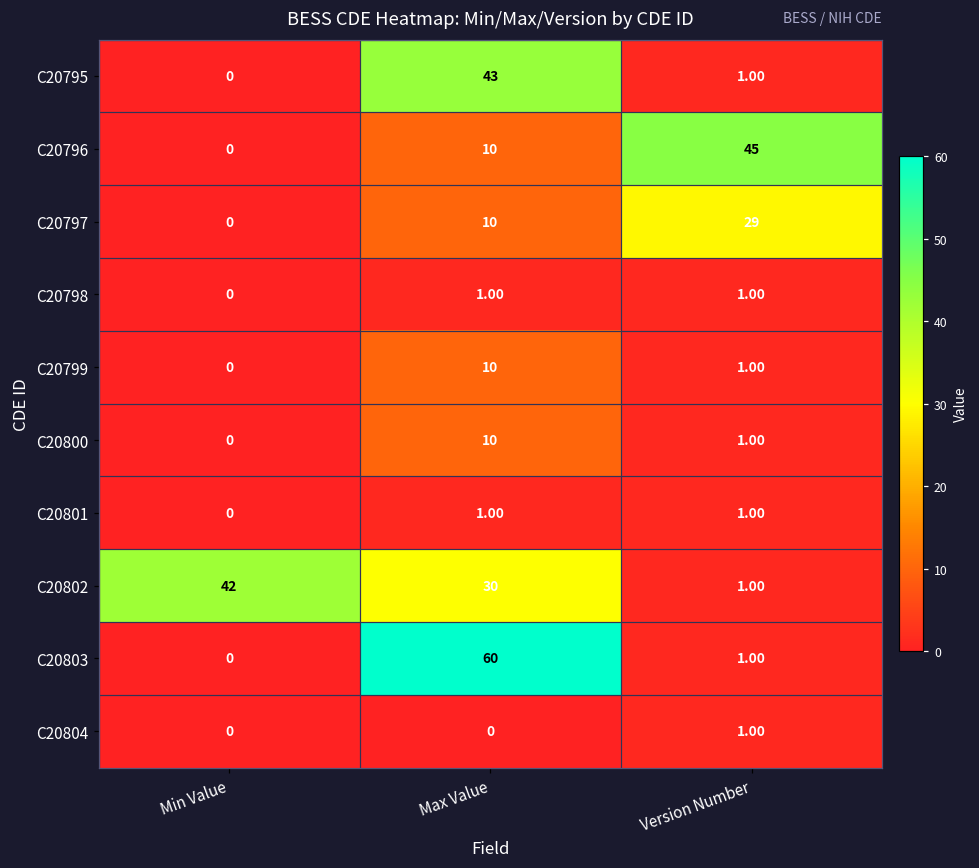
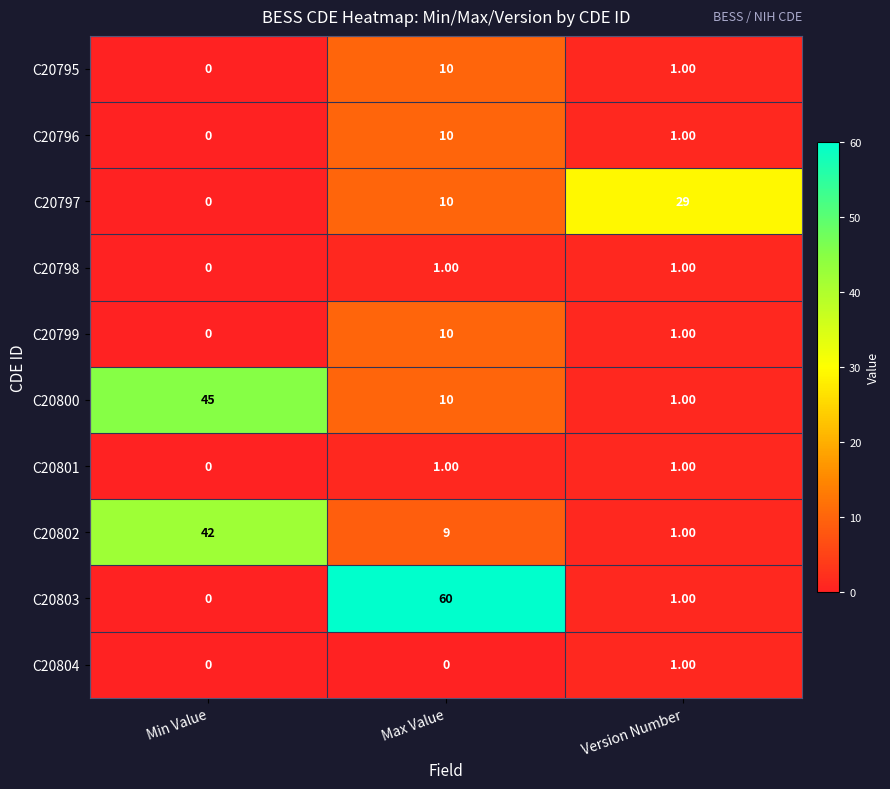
  {
    "C20795": {
      "Min Value": 0,
-     "Max Value": 43,
+     "Max Value": 10,
      "Version Number": 1.00
    },
    "C20796": {
      "Min Value": 0,
      "Max Value": 10,
-     "Version Number": 45
+     "Version Number": 1.00
    },
    "C20797": {
      "Min Value": 0,
      "Max Value": 10,
      "Version Number": 29
    },
    "C20798": {
      "Min Value": 0,
      "Max Value": 1.00,
      "Version Number": 1.00
    },
    "C20799": {
      "Min Value": 0,
      "Max Value": 10,
      "Version Number": 1.00
    },
    "C20800": {
-     "Min Value": 0,
+     "Min Value": 45,
      "Max Value": 10,
      "Version Number": 1.00
    },
    "C20801": {
      "Min Value": 0,
      "Max Value": 1.00,
      "Version Number": 1.00
    },
    "C20802": {
      "Min Value": 42,
-     "Max Value": 30,
+     "Max Value": 9,
      "Version Number": 1.00
    },
    "C20803": {
      "Min Value": 0,
      "Max Value": 60,
      "Version Number": 1.00
    },
    "C20804": {
      "Min Value": 0,
      "Max Value": 0,
      "Version Number": 1.00
    }
  }
